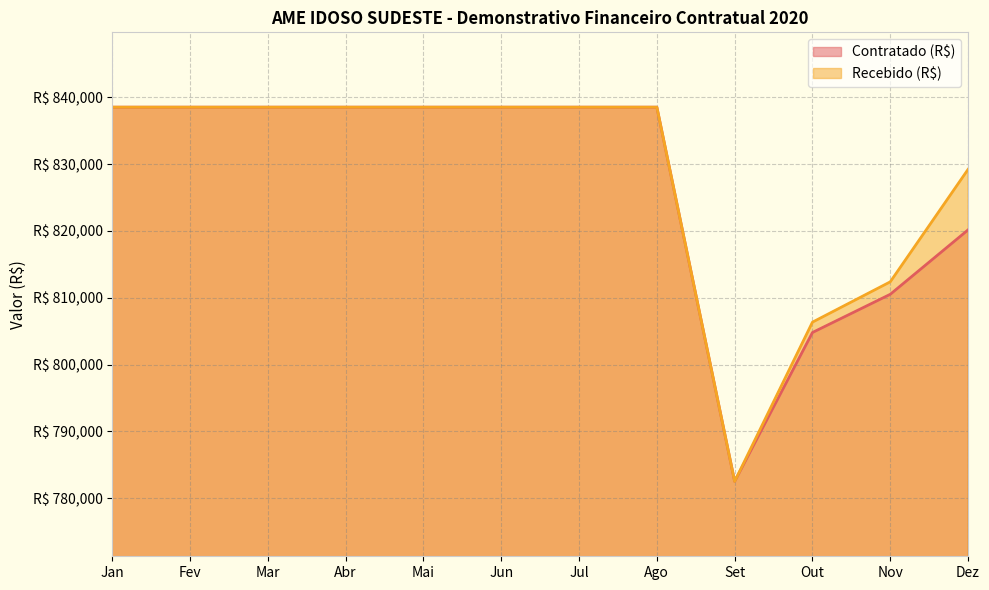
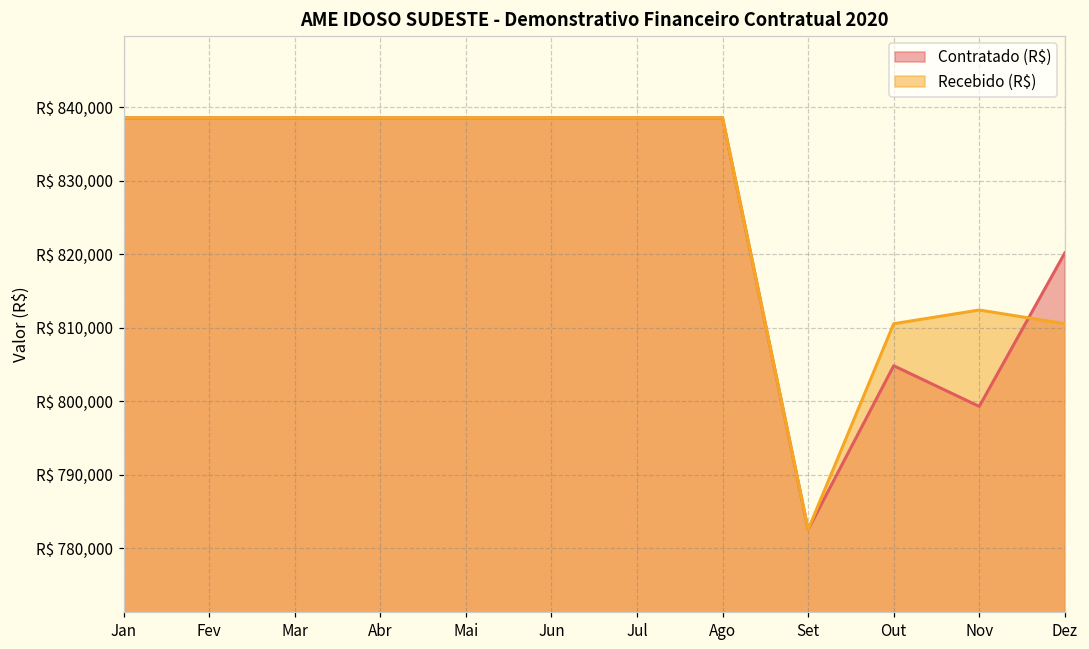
  {
    "Contratado (R$)": {
      "Out": "R$ 805,000",
-     "Nov": "R$ 811,000",
+     "Nov": "R$ 799,000",
      "Dez": "R$ 820,000"
    },
    "Recebido (R$)": {
-     "Out": "R$ 806,000",
+     "Out": "R$ 811,000",
      "Nov": "R$ 812,000",
-     "Dez": "R$ 829,000"
+     "Dez": "R$ 811,000"
    }
  }
